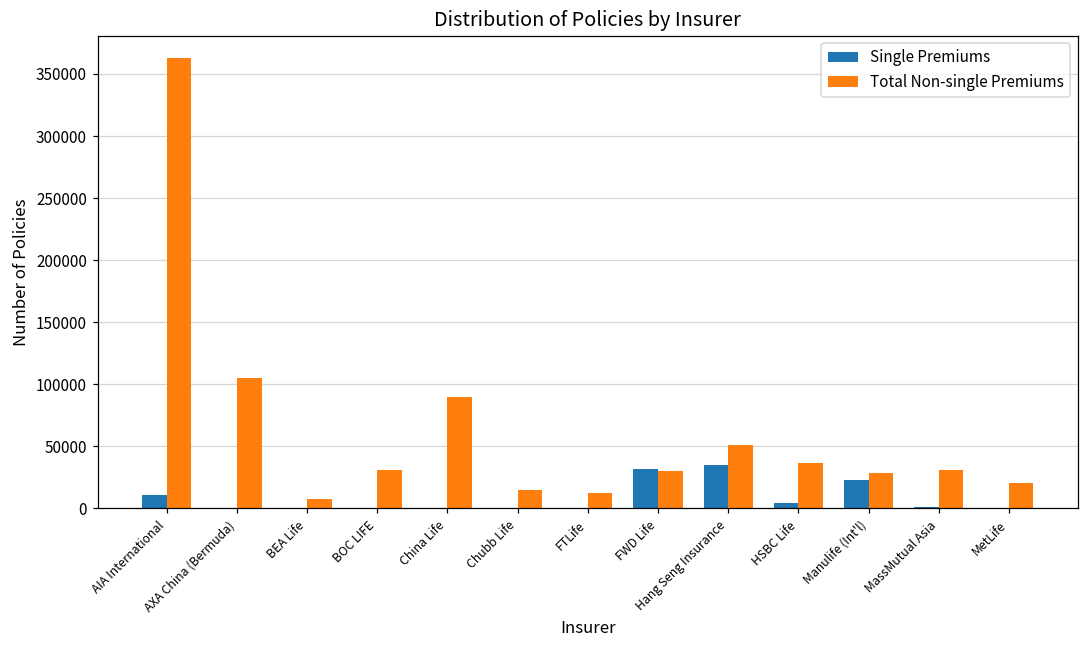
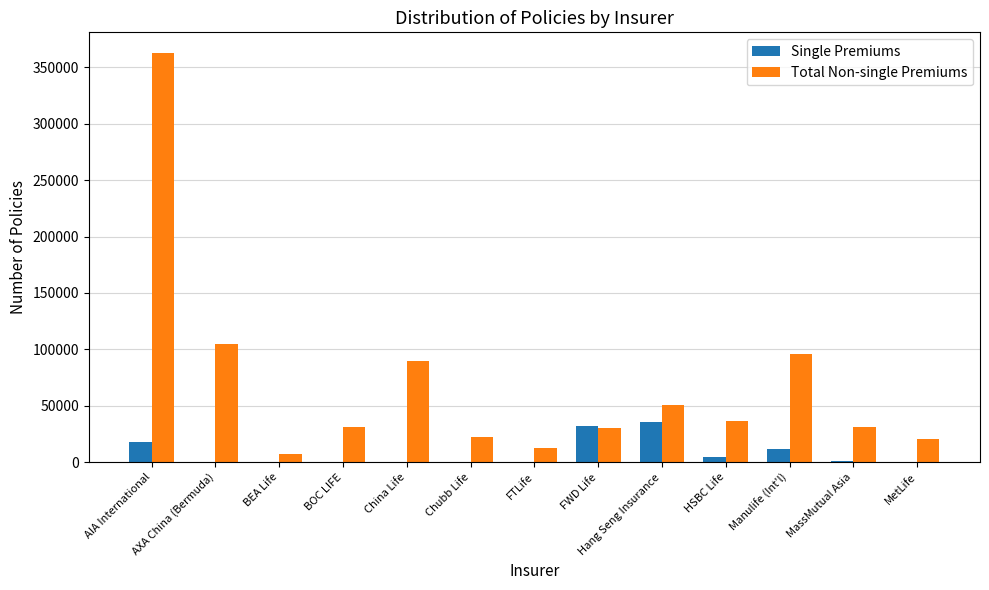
  {
    "Single Premiums": {
-     "AIA International": 10000,
+     "AIA International": 18000,
      "FWD Life": 32000,
      "Hang Seng Insurance": 35000,
      "HSBC Life": 4000,
-     "Manulife (Int'l)": 23000
+     "Manulife (Int'l)": 11000
    },
    "Total Non-single Premiums": {
      "AIA International": 363000,
      "AXA China (Bermuda)": 105000,
      "BEA Life": 8000,
      "BOC LIFE": 31000,
      "China Life": 90000,
-     "Chubb Life": 15000,
+     "Chubb Life": 22000,
      "FTLife": 13000,
      "FWD Life": 30000,
      "Hang Seng Insurance": 51000,
      "HSBC Life": 37000,
-     "Manulife (Int'l)": 28000,
+     "Manulife (Int'l)": 96000,
      "MassMutual Asia": 31000,
      "MetLife": 21000
    }
  }
